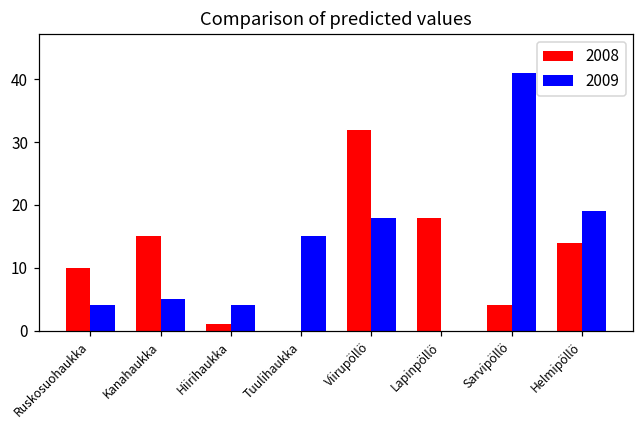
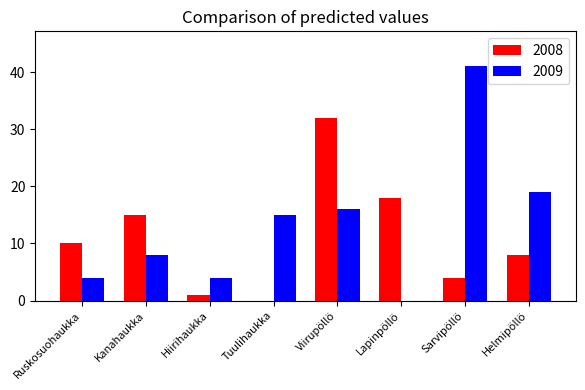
  {
    "2008": {
      "Ruskosuohaukka": 10,
      "Kanahaukka": 15,
      "Hiirihaukka": 1,
      "Tuulihaukka": 0,
      "Viirupöllö": 32,
      "Lapinpöllö": 18,
      "Sarvipöllö": 4,
-     "Helmipöllö": 14
+     "Helmipöllö": 8
    },
    "2009": {
      "Ruskosuohaukka": 4,
-     "Kanahaukka": 5,
+     "Kanahaukka": 8,
      "Hiirihaukka": 4,
      "Tuulihaukka": 15,
-     "Viirupöllö": 18,
+     "Viirupöllö": 16,
      "Lapinpöllö": 0,
      "Sarvipöllö": 41,
      "Helmipöllö": 19
    }
  }
